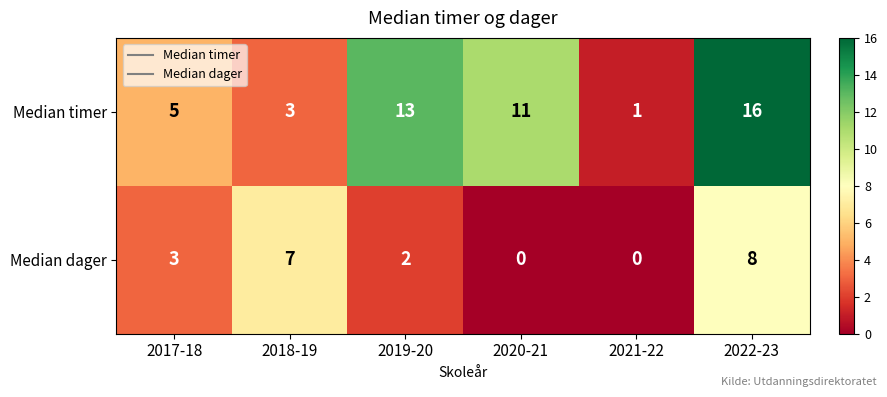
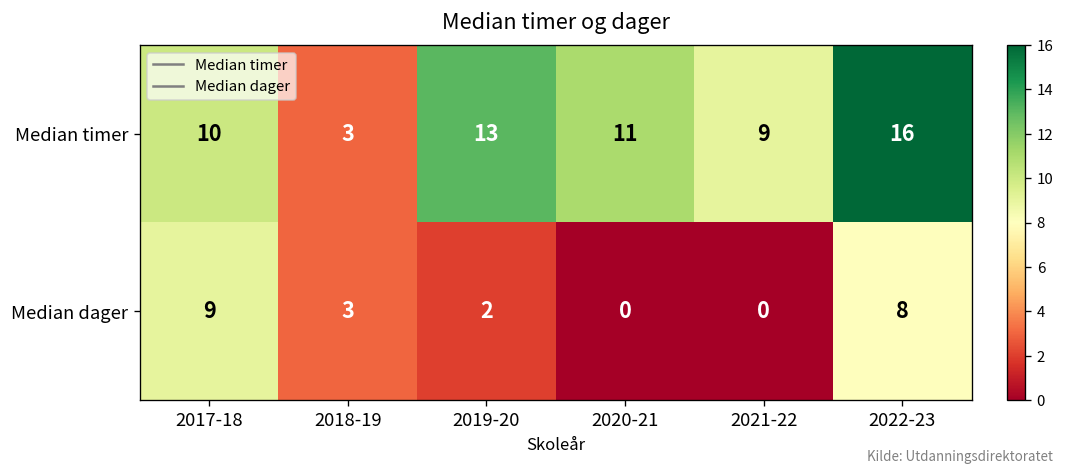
  {
    "Median timer": {
-     "2017-18": 5,
+     "2017-18": 10,
      "2018-19": 3,
      "2019-20": 13,
      "2020-21": 11,
-     "2021-22": 1,
+     "2021-22": 9,
      "2022-23": 16
    },
    "Median dager": {
-     "2017-18": 3,
-     "2018-19": 7,
+     "2017-18": 9,
+     "2018-19": 3,
      "2019-20": 2,
      "2020-21": 0,
      "2021-22": 0,
      "2022-23": 8
    }
  }
